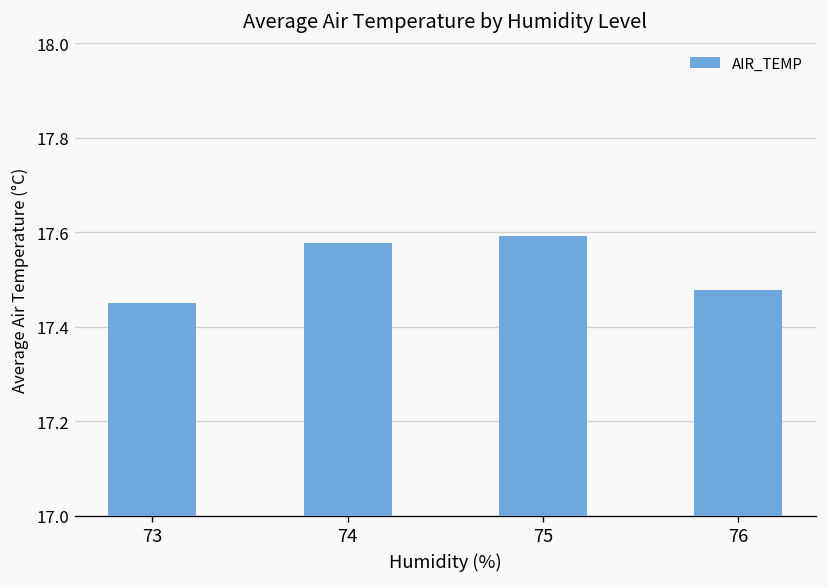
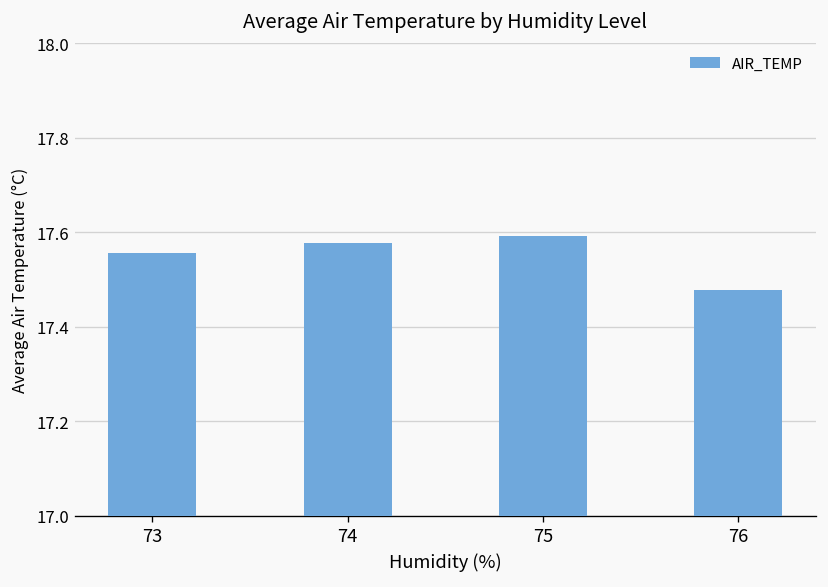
  {
-   "73": 17.45,
+   "73": 17.56,
    "74": 17.58,
    "75": 17.59,
    "76": 17.48
  }
